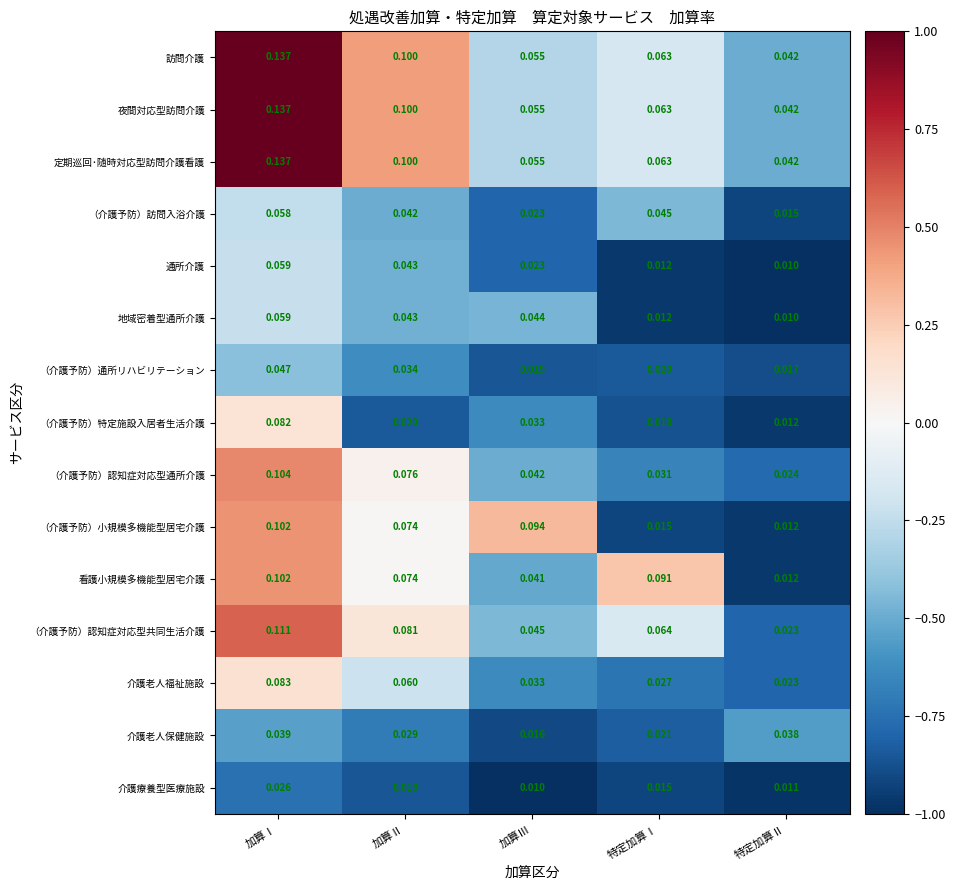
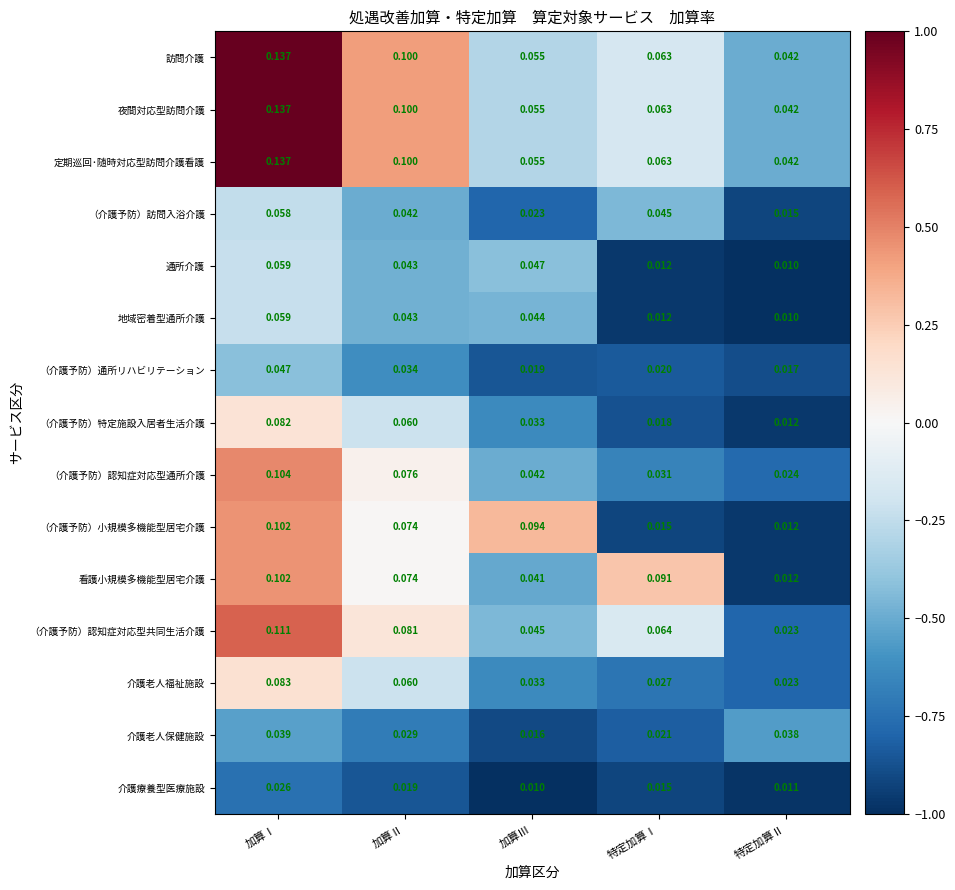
  {
    "訪問介護": {
      "加算Ⅰ": 0.137,
      "加算Ⅱ": 0.100,
      "加算Ⅲ": 0.055,
      "特定加算Ⅰ": 0.063,
      "特定加算Ⅱ": 0.042
    },
    "夜間対応型訪問介護": {
      "加算Ⅰ": 0.137,
      "加算Ⅱ": 0.100,
      "加算Ⅲ": 0.055,
      "特定加算Ⅰ": 0.063,
      "特定加算Ⅱ": 0.042
    },
    "定期巡回･随時対応型訪問介護看護": {
      "加算Ⅰ": 0.137,
      "加算Ⅱ": 0.100,
      "加算Ⅲ": 0.055,
      "特定加算Ⅰ": 0.063,
      "特定加算Ⅱ": 0.042
    },
    "（介護予防）訪問入浴介護": {
      "加算Ⅰ": 0.058,
      "加算Ⅱ": 0.042,
      "加算Ⅲ": 0.023,
      "特定加算Ⅰ": 0.045,
      "特定加算Ⅱ": 0.015
    },
    "通所介護": {
      "加算Ⅰ": 0.059,
      "加算Ⅱ": 0.043,
-     "加算Ⅲ": 0.023,
+     "加算Ⅲ": 0.047,
      "特定加算Ⅰ": 0.012,
      "特定加算Ⅱ": 0.010
    },
    "地域密着型通所介護": {
      "加算Ⅰ": 0.059,
      "加算Ⅱ": 0.043,
      "加算Ⅲ": 0.044,
      "特定加算Ⅰ": 0.012,
      "特定加算Ⅱ": 0.010
    },
    "（介護予防）通所リハビリテーション": {
      "加算Ⅰ": 0.047,
      "加算Ⅱ": 0.034,
      "加算Ⅲ": 0.019,
      "特定加算Ⅰ": 0.020,
      "特定加算Ⅱ": 0.017
    },
    "（介護予防）特定施設入居者生活介護": {
      "加算Ⅰ": 0.082,
-     "加算Ⅱ": 0.020,
+     "加算Ⅱ": 0.060,
      "加算Ⅲ": 0.033,
      "特定加算Ⅰ": 0.018,
      "特定加算Ⅱ": 0.012
    },
    "（介護予防）認知症対応型通所介護": {
      "加算Ⅰ": 0.104,
      "加算Ⅱ": 0.076,
      "加算Ⅲ": 0.042,
      "特定加算Ⅰ": 0.031,
      "特定加算Ⅱ": 0.024
    },
    "（介護予防）小規模多機能型居宅介護": {
      "加算Ⅰ": 0.102,
      "加算Ⅱ": 0.074,
      "加算Ⅲ": 0.094,
      "特定加算Ⅰ": 0.015,
      "特定加算Ⅱ": 0.012
    },
    "看護小規模多機能型居宅介護": {
      "加算Ⅰ": 0.102,
      "加算Ⅱ": 0.074,
      "加算Ⅲ": 0.041,
      "特定加算Ⅰ": 0.091,
      "特定加算Ⅱ": 0.012
    },
    "（介護予防）認知症対応型共同生活介護": {
      "加算Ⅰ": 0.111,
      "加算Ⅱ": 0.081,
      "加算Ⅲ": 0.045,
      "特定加算Ⅰ": 0.064,
      "特定加算Ⅱ": 0.023
    },
    "介護老人福祉施設": {
      "加算Ⅰ": 0.083,
      "加算Ⅱ": 0.060,
      "加算Ⅲ": 0.033,
      "特定加算Ⅰ": 0.027,
      "特定加算Ⅱ": 0.023
    },
    "介護老人保健施設": {
      "加算Ⅰ": 0.039,
      "加算Ⅱ": 0.029,
      "加算Ⅲ": 0.016,
      "特定加算Ⅰ": 0.021,
      "特定加算Ⅱ": 0.038
    },
    "介護療養型医療施設": {
      "加算Ⅰ": 0.026,
      "加算Ⅱ": 0.019,
      "加算Ⅲ": 0.010,
      "特定加算Ⅰ": 0.015,
      "特定加算Ⅱ": 0.011
    }
  }
